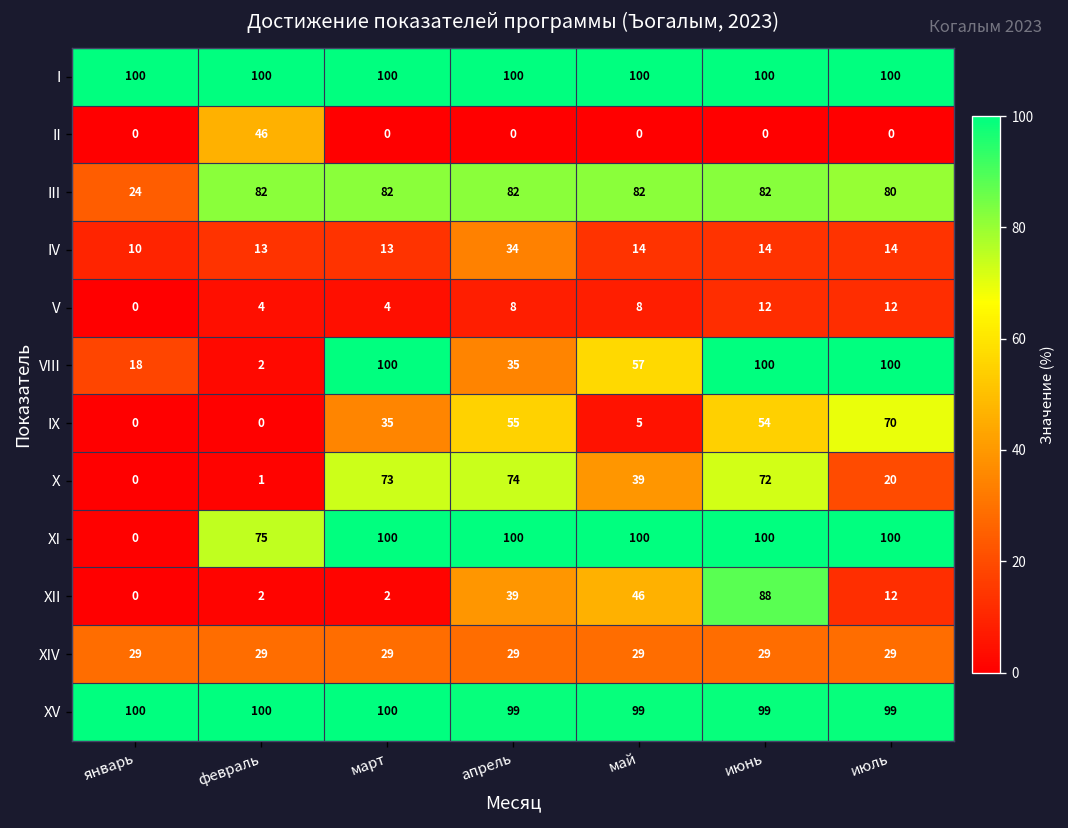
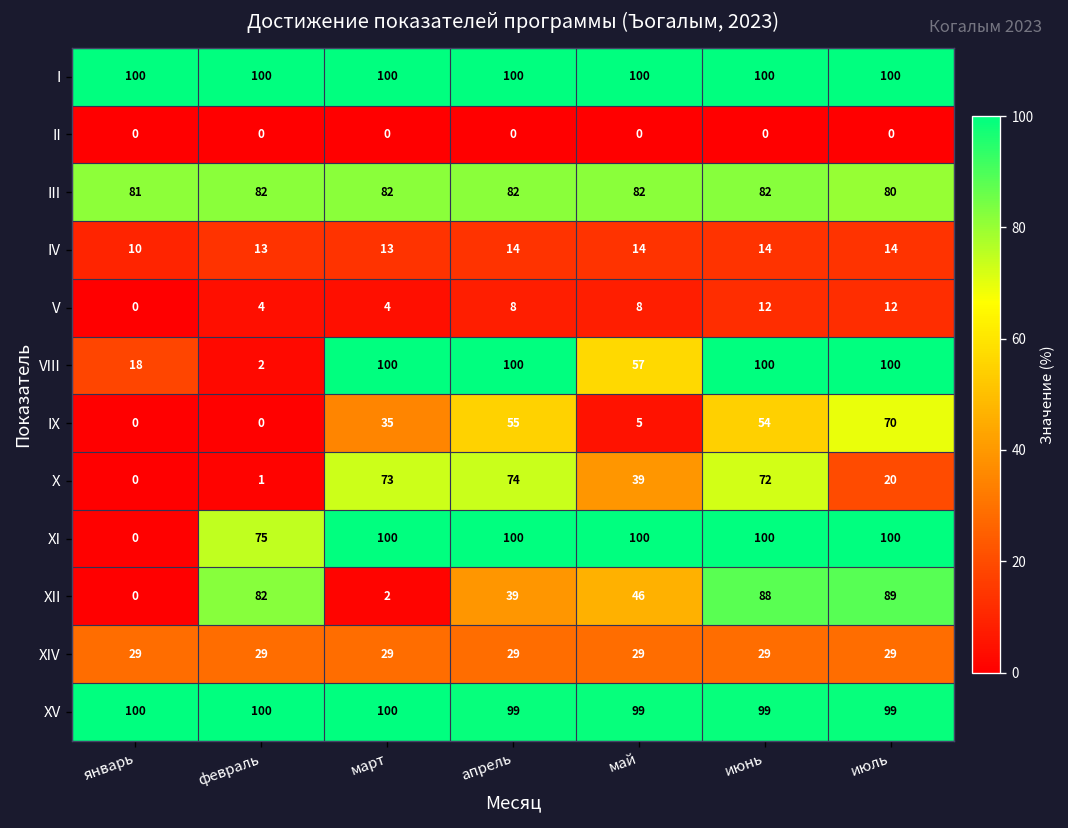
  {
    "I": {
      "январь": 100,
      "февраль": 100,
      "март": 100,
      "апрель": 100,
      "май": 100,
      "июнь": 100,
      "июль": 100
    },
    "II": {
      "январь": 0,
-     "февраль": 46,
+     "февраль": 0,
      "март": 0,
      "апрель": 0,
      "май": 0,
      "июнь": 0,
      "июль": 0
    },
    "III": {
-     "январь": 24,
+     "январь": 81,
      "февраль": 82,
      "март": 82,
      "апрель": 82,
      "май": 82,
      "июнь": 82,
      "июль": 80
    },
    "IV": {
      "январь": 10,
      "февраль": 13,
      "март": 13,
-     "апрель": 34,
+     "апрель": 14,
      "май": 14,
      "июнь": 14,
      "июль": 14
    },
    "V": {
      "январь": 0,
      "февраль": 4,
      "март": 4,
      "апрель": 8,
      "май": 8,
      "июнь": 12,
      "июль": 12
    },
    "VIII": {
      "январь": 18,
      "февраль": 2,
      "март": 100,
-     "апрель": 35,
+     "апрель": 100,
      "май": 57,
      "июнь": 100,
      "июль": 100
    },
    "IX": {
      "январь": 0,
      "февраль": 0,
      "март": 35,
      "апрель": 55,
      "май": 5,
      "июнь": 54,
      "июль": 70
    },
    "X": {
      "январь": 0,
      "февраль": 1,
      "март": 73,
      "апрель": 74,
      "май": 39,
      "июнь": 72,
      "июль": 20
    },
    "XI": {
      "январь": 0,
      "февраль": 75,
      "март": 100,
      "апрель": 100,
      "май": 100,
      "июнь": 100,
      "июль": 100
    },
    "XII": {
      "январь": 0,
-     "февраль": 2,
+     "февраль": 82,
      "март": 2,
      "апрель": 39,
      "май": 46,
      "июнь": 88,
-     "июль": 12
+     "июль": 89
    },
    "XIV": {
      "январь": 29,
      "февраль": 29,
      "март": 29,
      "апрель": 29,
      "май": 29,
      "июнь": 29,
      "июль": 29
    },
    "XV": {
      "январь": 100,
      "февраль": 100,
      "март": 100,
      "апрель": 99,
      "май": 99,
      "июнь": 99,
      "июль": 99
    }
  }
